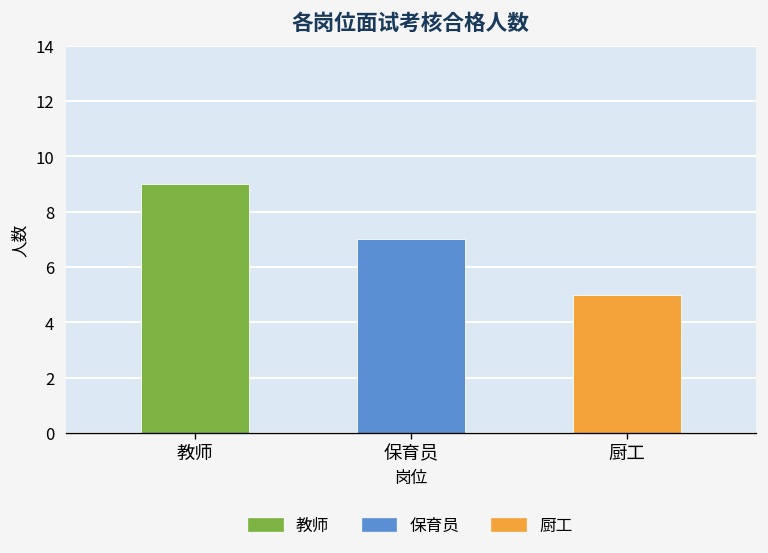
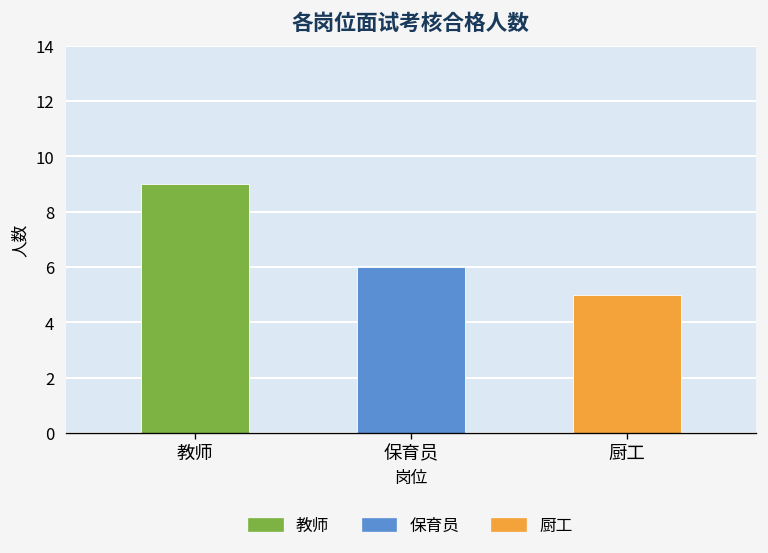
  {
    "教师": 9,
-   "保育员": 7,
+   "保育员": 6,
    "厨工": 5
  }
